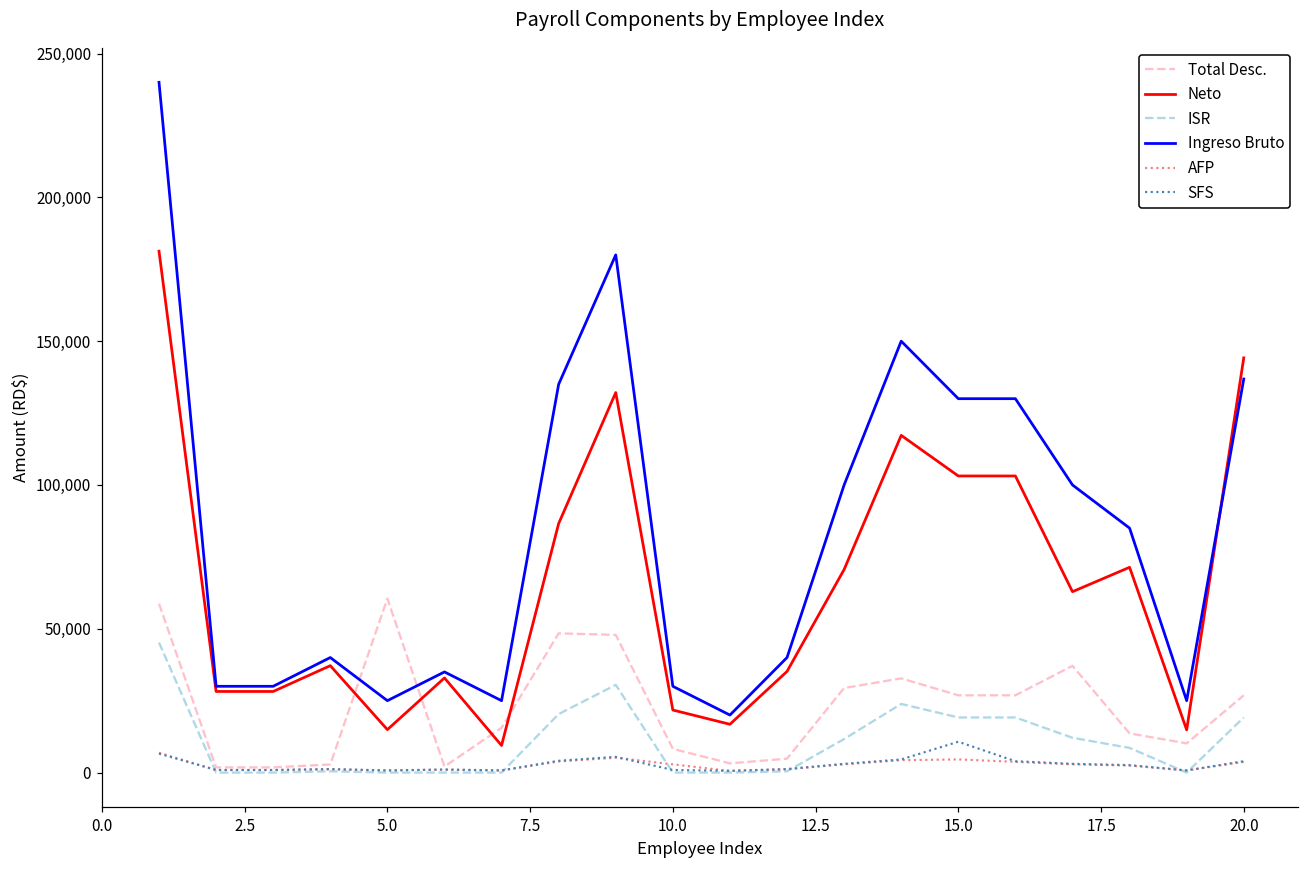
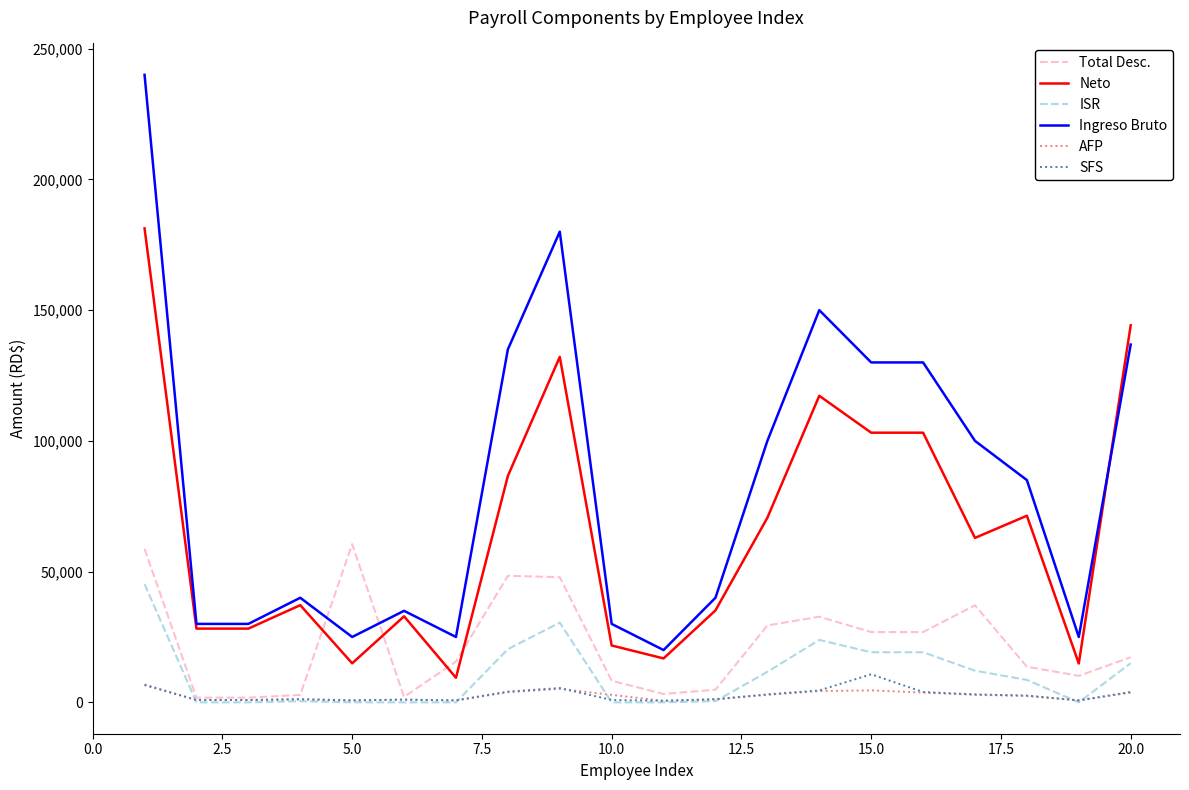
  {
    "Total Desc.": {
      "5.0": "61,000",
      "10.0": "8,000",
      "15.0": "27,000",
-     "20.0": "27,000"
+     "20.0": "17,000"
    },
    "Neto": {
      "5.0": "15,000",
      "10.0": "22,000",
      "15.0": "103,000",
      "20.0": "144,000"
    },
    "ISR": {
      "15.0": "19,000",
-     "20.0": "19,000"
+     "20.0": "15,000"
    },
    "Ingreso Bruto": {
      "5.0": "25,000",
      "10.0": "30,000",
      "15.0": "130,000",
      "20.0": "137,000"
    },
    "AFP": {
      "10.0": "3,000",
      "15.0": "5,000"
    },
    "SFS": {
      "15.0": "11,000"
    }
  }
